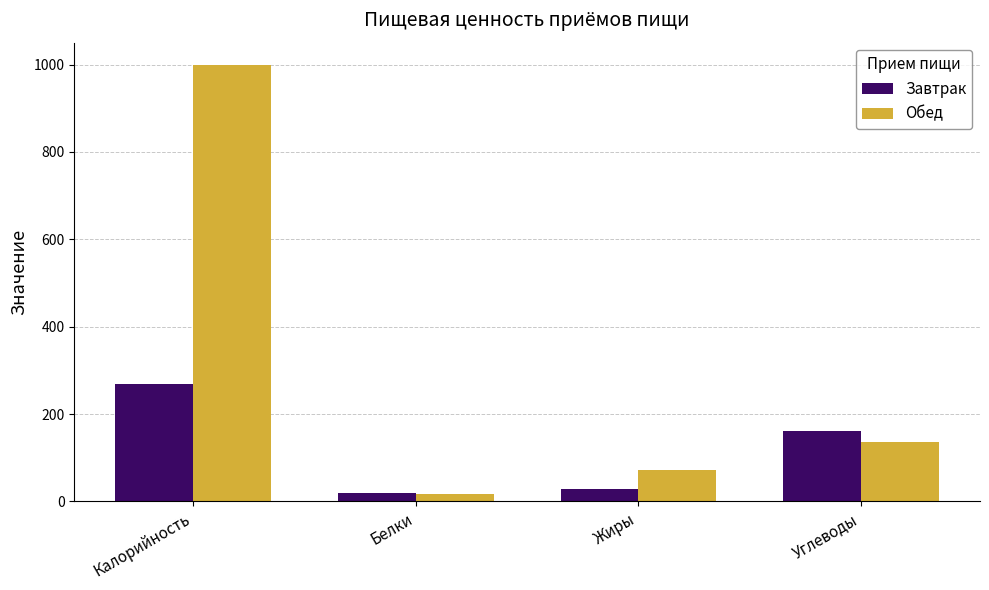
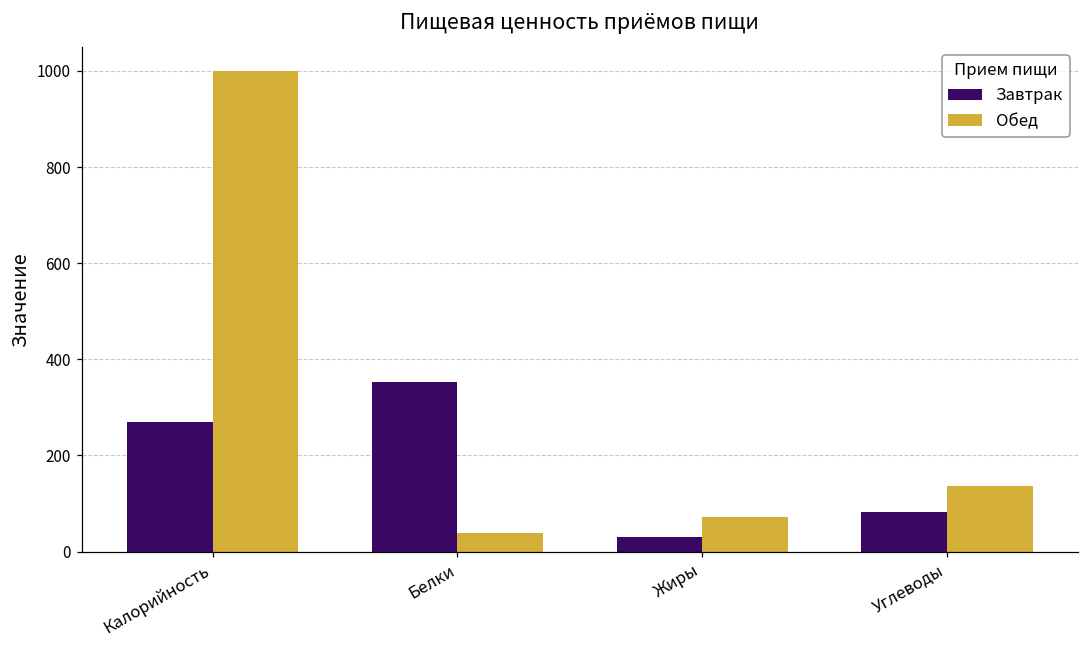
  {
    "Завтрак": {
      "Калорийность": 270,
-     "Белки": 20,
+     "Белки": 350,
      "Жиры": 30,
-     "Углеводы": 160
+     "Углеводы": 80
    },
    "Обед": {
      "Калорийность": 1000,
-     "Белки": 20,
+     "Белки": 40,
      "Жиры": 70,
      "Углеводы": 140
    }
  }
